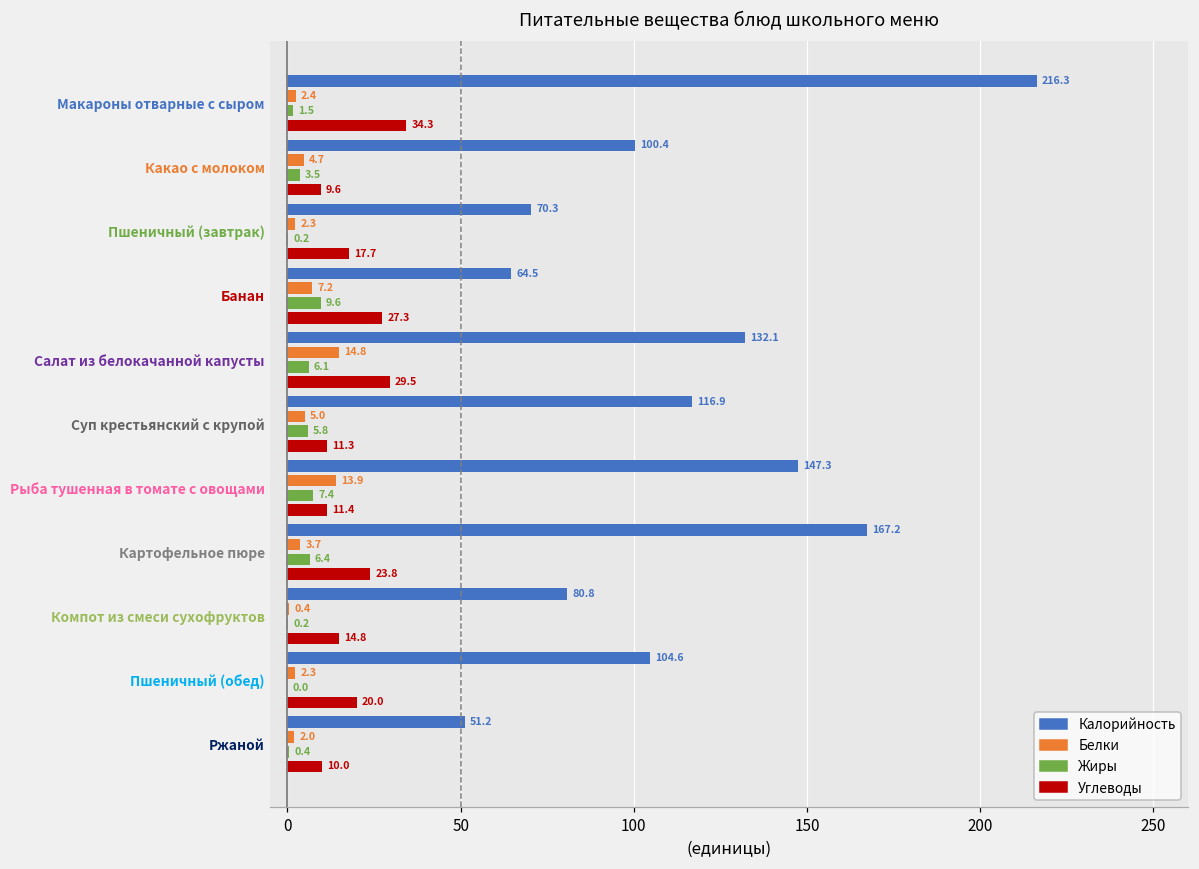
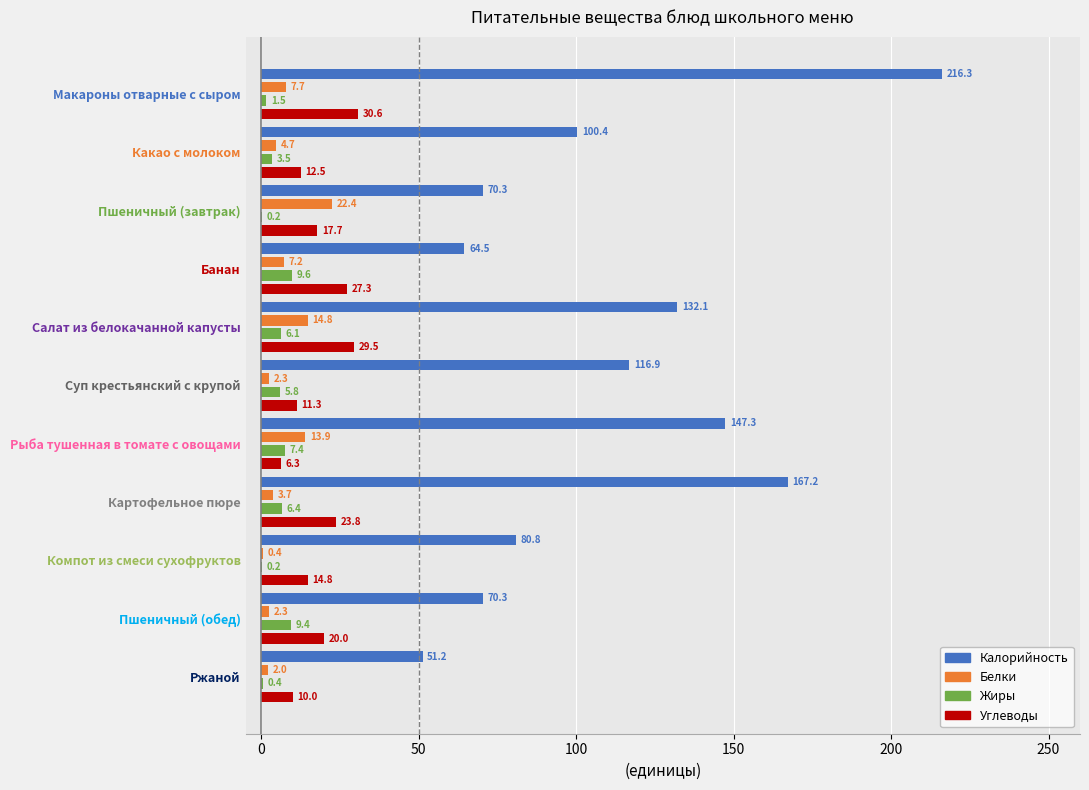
  {
    "Калорийность": {
      "Макароны отварные с сыром": 216.3,
      "Какао с молоком": 100.4,
      "Пшеничный (завтрак)": 70.3,
      "Банан": 64.5,
      "Салат из белокачанной капусты": 132.1,
      "Суп крестьянский с крупой": 116.9,
      "Рыба тушенная в томате с овощами": 147.3,
      "Картофельное пюре": 167.2,
      "Компот из смеси сухофруктов": 80.8,
-     "Пшеничный (обед)": 104.6,
+     "Пшеничный (обед)": 70.3,
      "Ржаной": 51.2
    },
    "Белки": {
-     "Макароны отварные с сыром": 2.4,
+     "Макароны отварные с сыром": 7.7,
      "Какао с молоком": 4.7,
-     "Пшеничный (завтрак)": 2.3,
+     "Пшеничный (завтрак)": 22.4,
      "Банан": 7.2,
      "Салат из белокачанной капусты": 14.8,
-     "Суп крестьянский с крупой": 5.0,
+     "Суп крестьянский с крупой": 2.3,
      "Рыба тушенная в томате с овощами": 13.9,
      "Картофельное пюре": 3.7,
      "Компот из смеси сухофруктов": 0.4,
      "Пшеничный (обед)": 2.3,
      "Ржаной": 2.0
    },
    "Жиры": {
      "Макароны отварные с сыром": 1.5,
      "Какао с молоком": 3.5,
      "Пшеничный (завтрак)": 0.2,
      "Банан": 9.6,
      "Салат из белокачанной капусты": 6.1,
      "Суп крестьянский с крупой": 5.8,
      "Рыба тушенная в томате с овощами": 7.4,
      "Картофельное пюре": 6.4,
      "Компот из смеси сухофруктов": 0.2,
-     "Пшеничный (обед)": 0.0,
+     "Пшеничный (обед)": 9.4,
      "Ржаной": 0.4
    },
    "Углеводы": {
-     "Макароны отварные с сыром": 34.3,
-     "Какао с молоком": 9.6,
+     "Макароны отварные с сыром": 30.6,
+     "Какао с молоком": 12.5,
      "Пшеничный (завтрак)": 17.7,
      "Банан": 27.3,
      "Салат из белокачанной капусты": 29.5,
      "Суп крестьянский с крупой": 11.3,
-     "Рыба тушенная в томате с овощами": 11.4,
+     "Рыба тушенная в томате с овощами": 6.3,
      "Картофельное пюре": 23.8,
      "Компот из смеси сухофруктов": 14.8,
      "Пшеничный (обед)": 20.0,
      "Ржаной": 10.0
    }
  }
